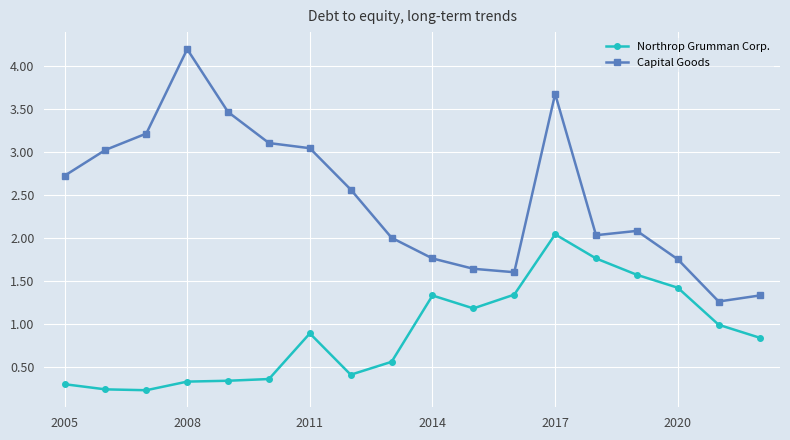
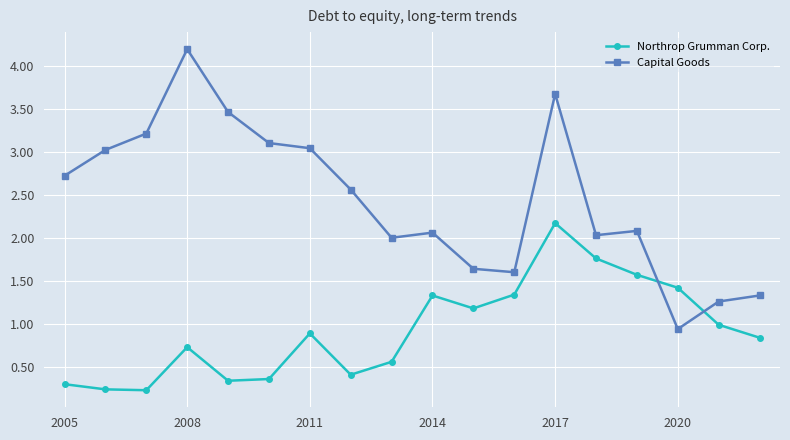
  {
    "Northrop Grumman Corp.": {
      "2005": 0.3,
-     "2008": 0.3,
+     "2008": 0.7,
      "2011": 0.9,
      "2014": 1.3,
-     "2017": 2.0,
+     "2017": 2.2,
      "2020": 1.4
    },
    "Capital Goods": {
      "2005": 2.7,
      "2008": 4.2,
      "2011": 3.0,
-     "2014": 1.8,
+     "2014": 2.1,
      "2017": 3.7,
-     "2020": 1.8
+     "2020": 0.9
    }
  }
